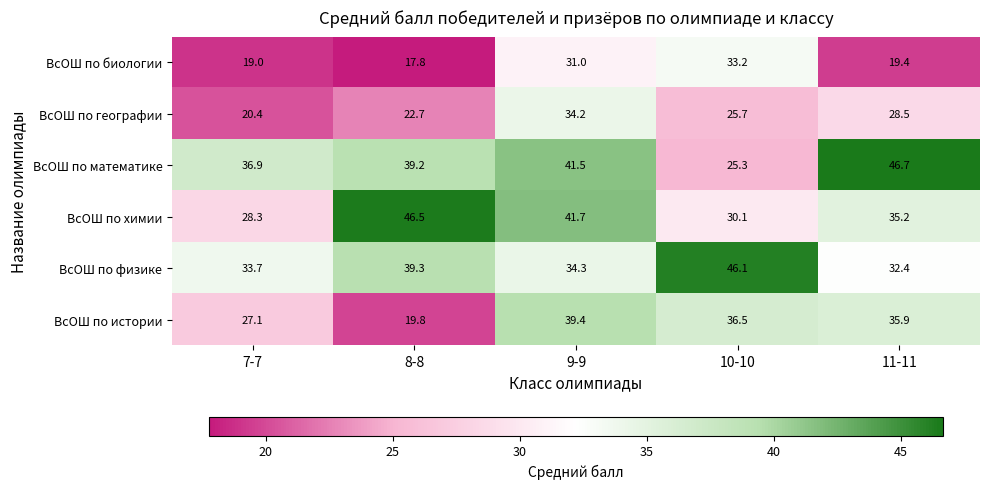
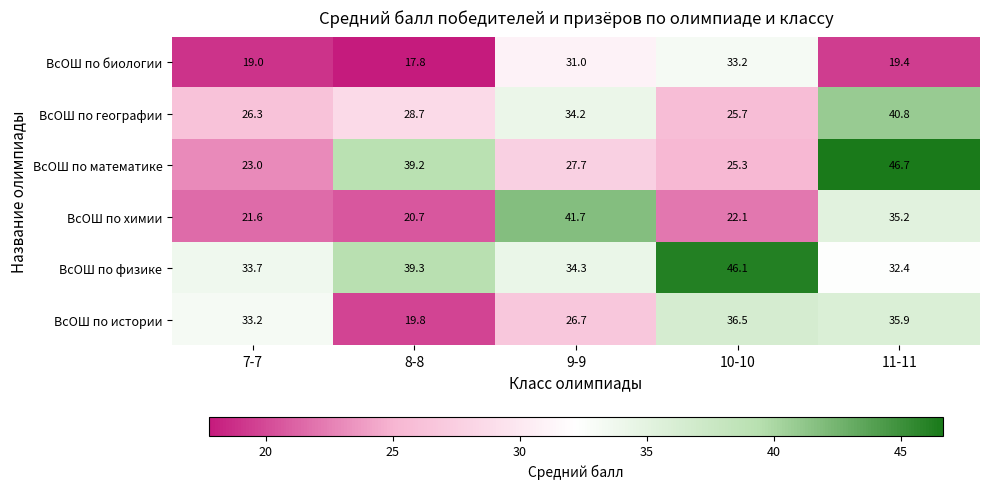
  {
    "ВсОШ по биологии": {
      "7-7": 19.0,
      "8-8": 17.8,
      "9-9": 31.0,
      "10-10": 33.2,
      "11-11": 19.4
    },
    "ВсОШ по географии": {
-     "7-7": 20.4,
-     "8-8": 22.7,
+     "7-7": 26.3,
+     "8-8": 28.7,
      "9-9": 34.2,
      "10-10": 25.7,
-     "11-11": 28.5
+     "11-11": 40.8
    },
    "ВсОШ по математике": {
-     "7-7": 36.9,
+     "7-7": 23.0,
      "8-8": 39.2,
-     "9-9": 41.5,
+     "9-9": 27.7,
      "10-10": 25.3,
      "11-11": 46.7
    },
    "ВсОШ по химии": {
-     "7-7": 28.3,
-     "8-8": 46.5,
+     "7-7": 21.6,
+     "8-8": 20.7,
      "9-9": 41.7,
-     "10-10": 30.1,
+     "10-10": 22.1,
      "11-11": 35.2
    },
    "ВсОШ по физике": {
      "7-7": 33.7,
      "8-8": 39.3,
      "9-9": 34.3,
      "10-10": 46.1,
      "11-11": 32.4
    },
    "ВсОШ по истории": {
-     "7-7": 27.1,
+     "7-7": 33.2,
      "8-8": 19.8,
-     "9-9": 39.4,
+     "9-9": 26.7,
      "10-10": 36.5,
      "11-11": 35.9
    }
  }
